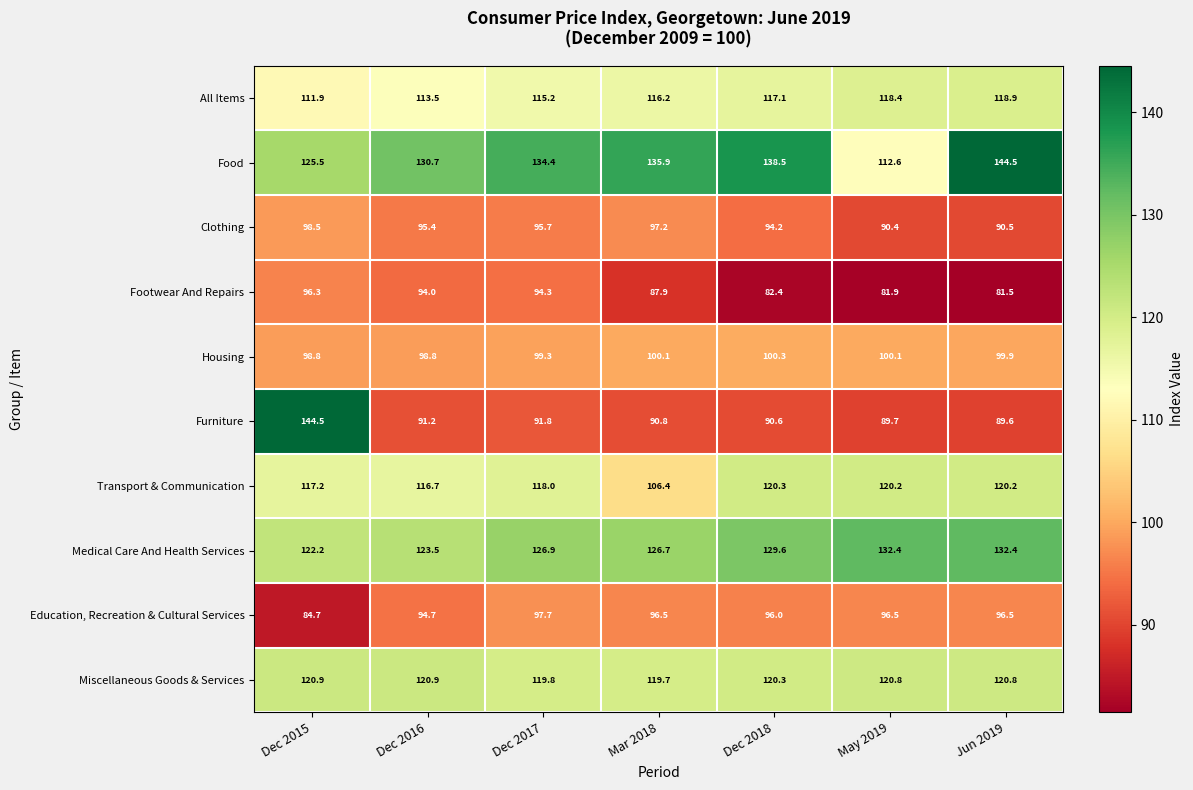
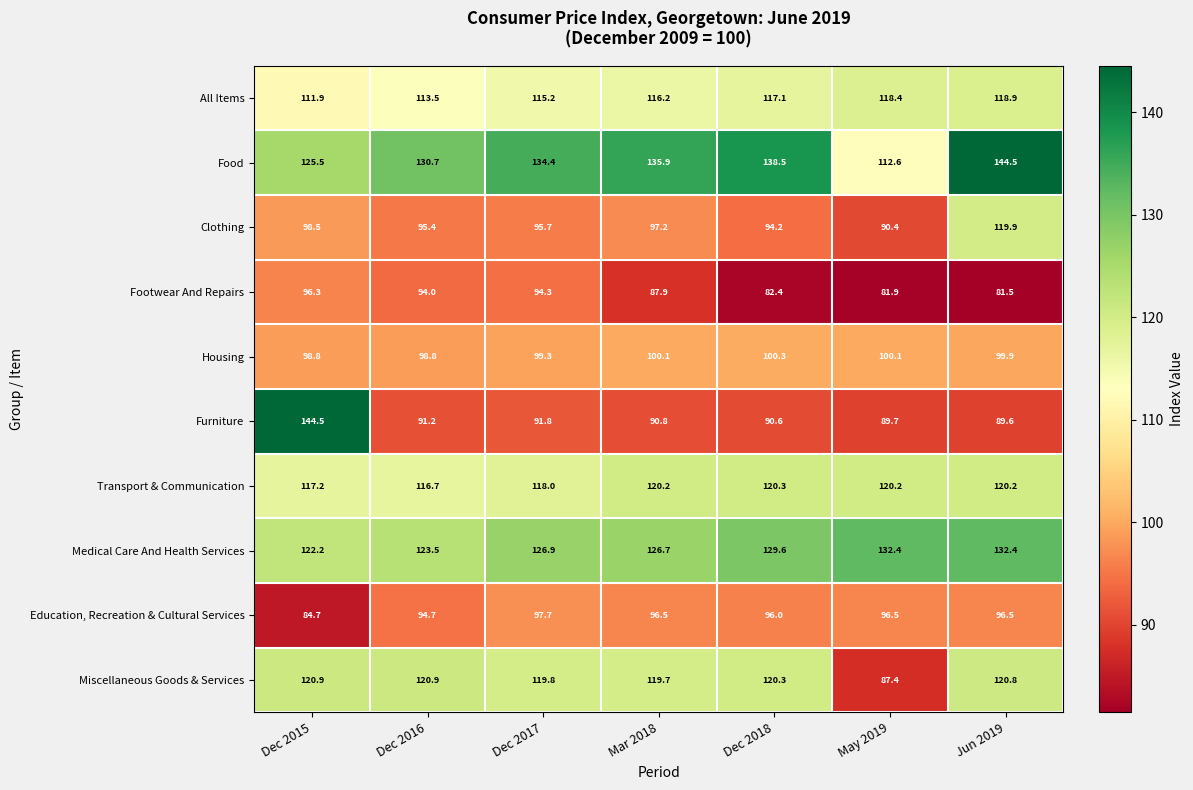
  {
    "All Items": {
      "Dec 2015": 111.9,
      "Dec 2016": 113.5,
      "Dec 2017": 115.2,
      "Mar 2018": 116.2,
      "Dec 2018": 117.1,
      "May 2019": 118.4,
      "Jun 2019": 118.9
    },
    "Food": {
      "Dec 2015": 125.5,
      "Dec 2016": 130.7,
      "Dec 2017": 134.4,
      "Mar 2018": 135.9,
      "Dec 2018": 138.5,
      "May 2019": 112.6,
      "Jun 2019": 144.5
    },
    "Clothing": {
      "Dec 2015": 98.5,
      "Dec 2016": 95.4,
      "Dec 2017": 95.7,
      "Mar 2018": 97.2,
      "Dec 2018": 94.2,
      "May 2019": 90.4,
-     "Jun 2019": 90.5
+     "Jun 2019": 119.9
    },
    "Footwear And Repairs": {
      "Dec 2015": 96.3,
      "Dec 2016": 94.0,
      "Dec 2017": 94.3,
      "Mar 2018": 87.9,
      "Dec 2018": 82.4,
      "May 2019": 81.9,
      "Jun 2019": 81.5
    },
    "Housing": {
      "Dec 2015": 98.8,
      "Dec 2016": 98.8,
      "Dec 2017": 99.3,
      "Mar 2018": 100.1,
      "Dec 2018": 100.3,
      "May 2019": 100.1,
      "Jun 2019": 99.9
    },
    "Furniture": {
      "Dec 2015": 144.5,
      "Dec 2016": 91.2,
      "Dec 2017": 91.8,
      "Mar 2018": 90.8,
      "Dec 2018": 90.6,
      "May 2019": 89.7,
      "Jun 2019": 89.6
    },
    "Transport & Communication": {
      "Dec 2015": 117.2,
      "Dec 2016": 116.7,
      "Dec 2017": 118.0,
-     "Mar 2018": 106.4,
+     "Mar 2018": 120.2,
      "Dec 2018": 120.3,
      "May 2019": 120.2,
      "Jun 2019": 120.2
    },
    "Medical Care And Health Services": {
      "Dec 2015": 122.2,
      "Dec 2016": 123.5,
      "Dec 2017": 126.9,
      "Mar 2018": 126.7,
      "Dec 2018": 129.6,
      "May 2019": 132.4,
      "Jun 2019": 132.4
    },
    "Education, Recreation & Cultural Services": {
      "Dec 2015": 84.7,
      "Dec 2016": 94.7,
      "Dec 2017": 97.7,
      "Mar 2018": 96.5,
      "Dec 2018": 96.0,
      "May 2019": 96.5,
      "Jun 2019": 96.5
    },
    "Miscellaneous Goods & Services": {
      "Dec 2015": 120.9,
      "Dec 2016": 120.9,
      "Dec 2017": 119.8,
      "Mar 2018": 119.7,
      "Dec 2018": 120.3,
-     "May 2019": 120.8,
+     "May 2019": 87.4,
      "Jun 2019": 120.8
    }
  }
